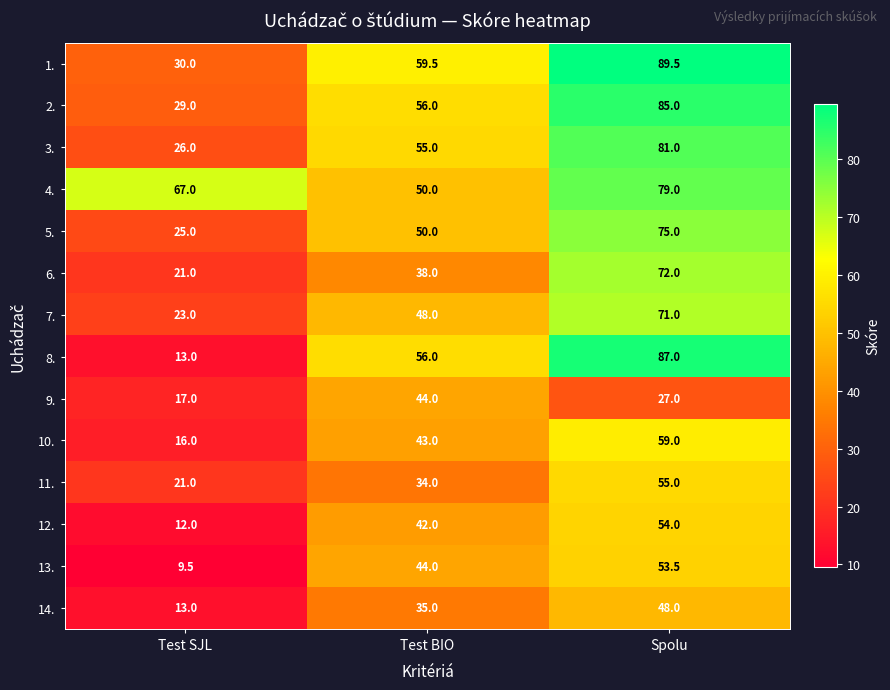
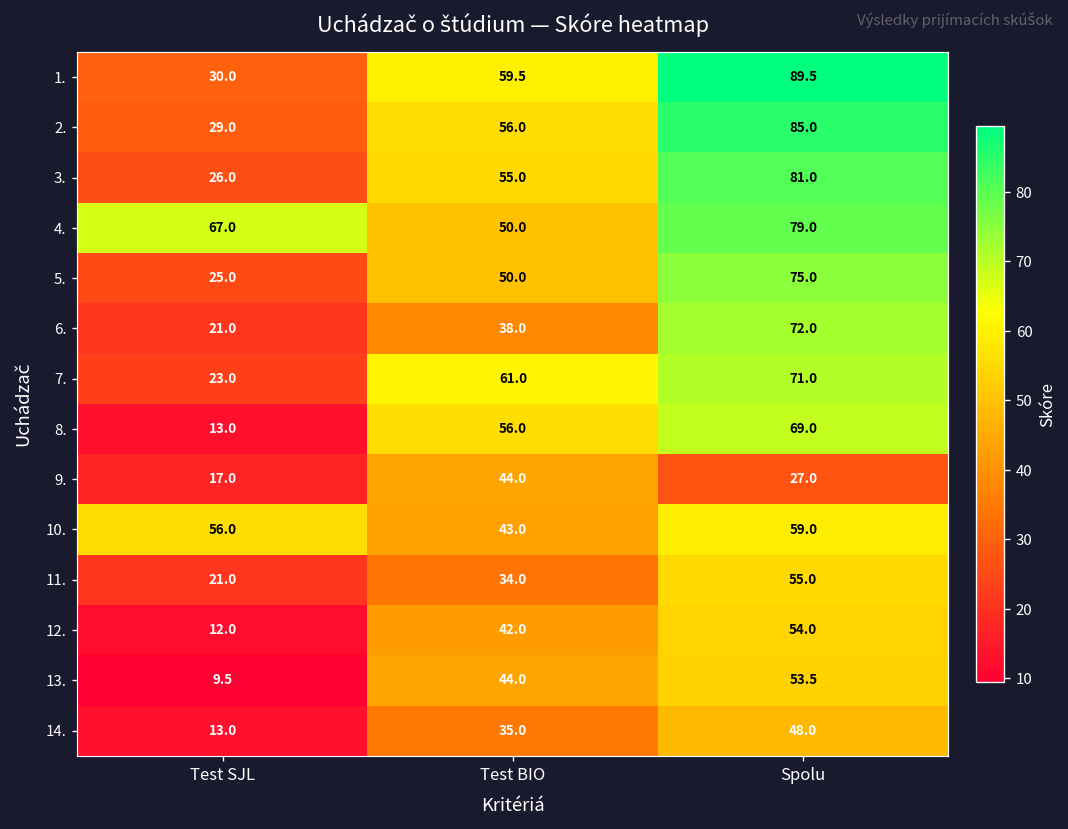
  {
    "1.": {
      "Test SJL": 30.0,
      "Test BIO": 59.5,
      "Spolu": 89.5
    },
    "2.": {
      "Test SJL": 29.0,
      "Test BIO": 56.0,
      "Spolu": 85.0
    },
    "3.": {
      "Test SJL": 26.0,
      "Test BIO": 55.0,
      "Spolu": 81.0
    },
    "4.": {
      "Test SJL": 67.0,
      "Test BIO": 50.0,
      "Spolu": 79.0
    },
    "5.": {
      "Test SJL": 25.0,
      "Test BIO": 50.0,
      "Spolu": 75.0
    },
    "6.": {
      "Test SJL": 21.0,
      "Test BIO": 38.0,
      "Spolu": 72.0
    },
    "7.": {
      "Test SJL": 23.0,
-     "Test BIO": 48.0,
+     "Test BIO": 61.0,
      "Spolu": 71.0
    },
    "8.": {
      "Test SJL": 13.0,
      "Test BIO": 56.0,
-     "Spolu": 87.0
+     "Spolu": 69.0
    },
    "9.": {
      "Test SJL": 17.0,
      "Test BIO": 44.0,
      "Spolu": 27.0
    },
    "10.": {
-     "Test SJL": 16.0,
+     "Test SJL": 56.0,
      "Test BIO": 43.0,
      "Spolu": 59.0
    },
    "11.": {
      "Test SJL": 21.0,
      "Test BIO": 34.0,
      "Spolu": 55.0
    },
    "12.": {
      "Test SJL": 12.0,
      "Test BIO": 42.0,
      "Spolu": 54.0
    },
    "13.": {
      "Test SJL": 9.5,
      "Test BIO": 44.0,
      "Spolu": 53.5
    },
    "14.": {
      "Test SJL": 13.0,
      "Test BIO": 35.0,
      "Spolu": 48.0
    }
  }
